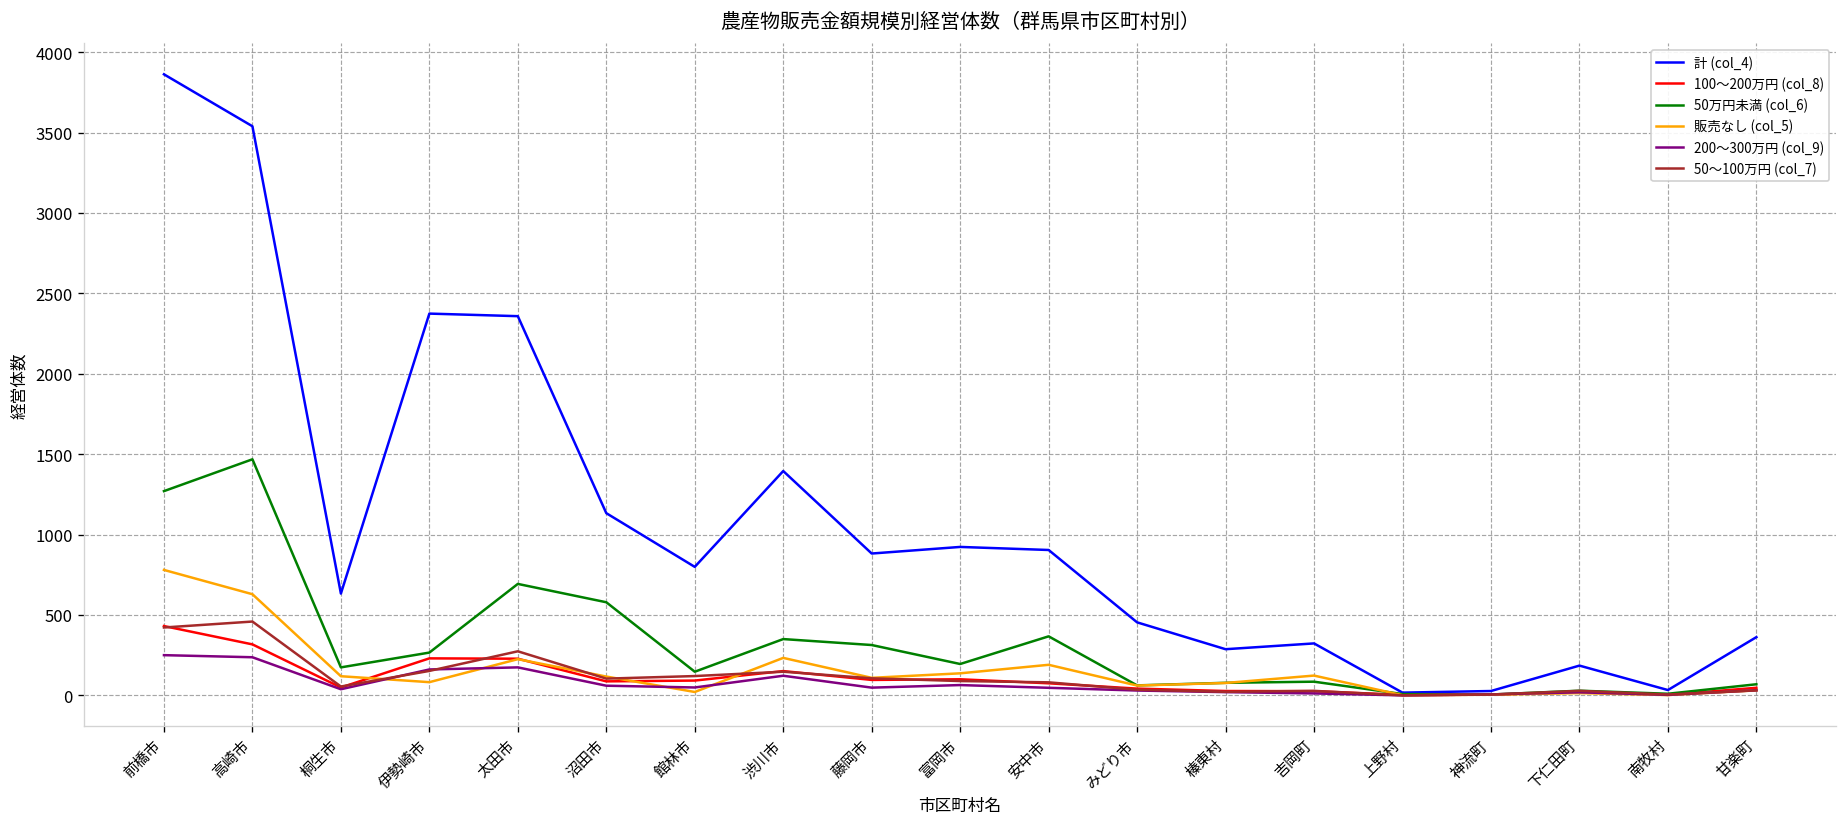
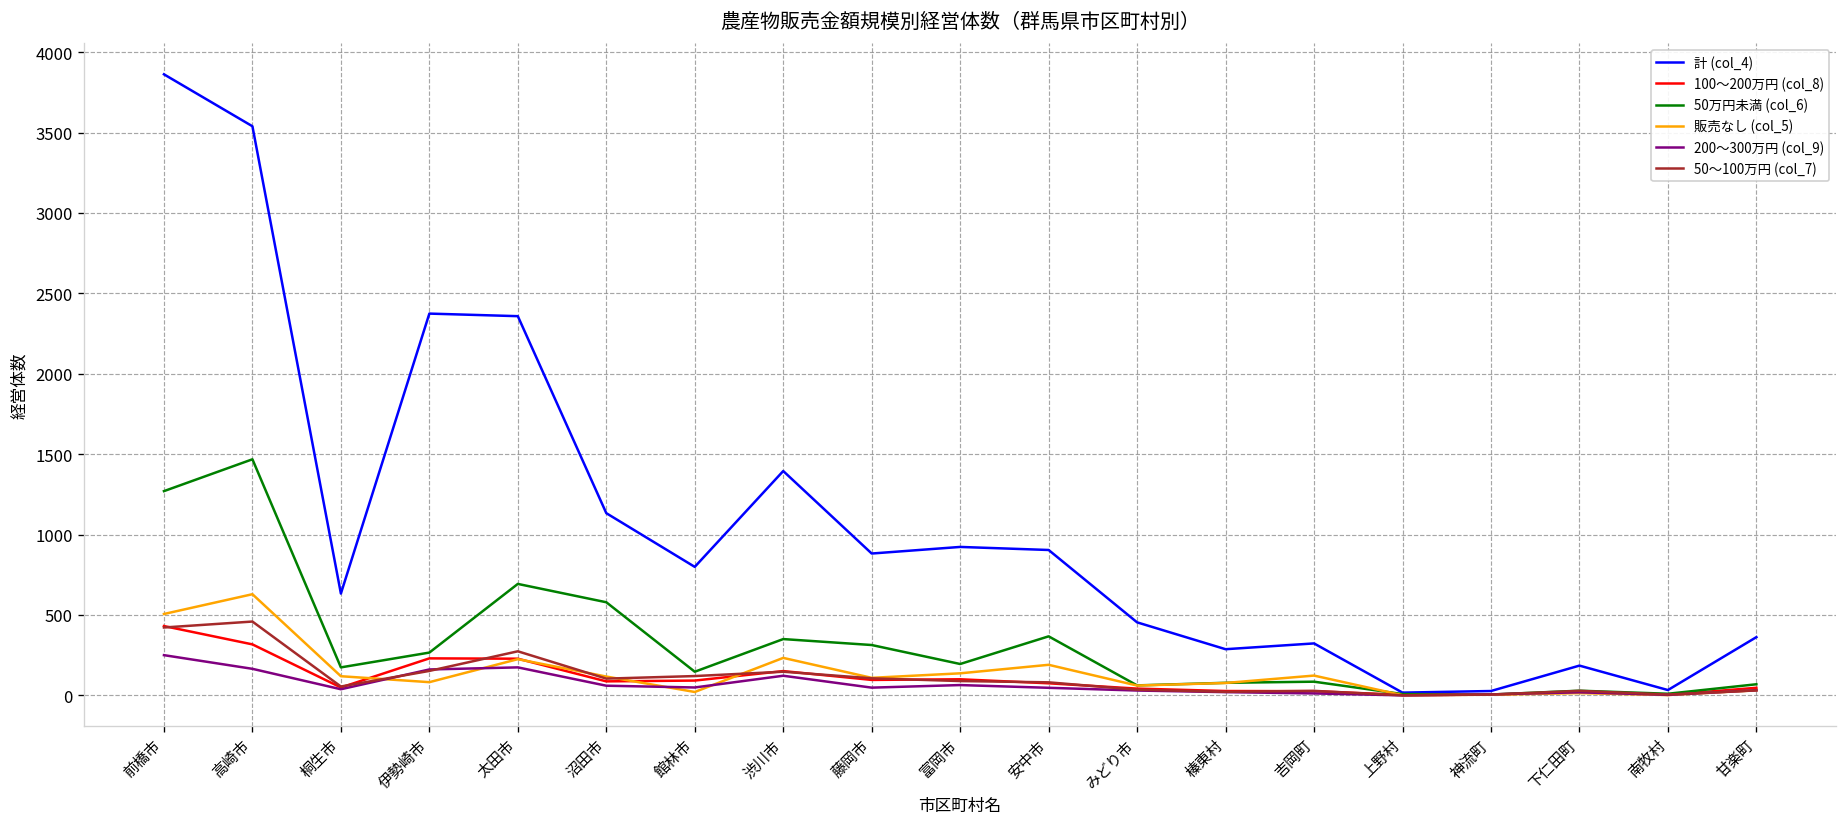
  {
    "計 (col_4)": {
      "前橋市": 3860,
      "高崎市": 3540,
      "桐生市": 630,
      "伊勢崎市": 2370,
      "太田市": 2360,
      "沼田市": 1130,
      "館林市": 800,
      "渋川市": 1400,
      "藤岡市": 880,
      "富岡市": 920,
      "安中市": 900,
      "みどり市": 450,
      "榛東村": 290,
      "吉岡町": 320,
      "神流町": 30,
      "下仁田町": 190,
      "南牧村": 30,
      "甘楽町": 360
    },
    "100～200万円 (col_8)": {
      "高崎市": 320,
      "伊勢崎市": 230,
      "館林市": 90
    },
    "50万円未満 (col_6)": {
      "前橋市": 1270,
      "高崎市": 1470,
      "桐生市": 170,
      "伊勢崎市": 270,
      "太田市": 690,
      "沼田市": 580,
      "館林市": 150,
      "渋川市": 350,
      "藤岡市": 310,
      "富岡市": 200,
      "安中市": 370,
      "吉岡町": 90,
      "甘楽町": 70
    },
    "販売なし (col_5)": {
-     "前橋市": 780,
+     "前橋市": 510,
      "高崎市": 630,
      "桐生市": 120,
      "伊勢崎市": 80,
      "館林市": 20,
      "渋川市": 230,
      "富岡市": 140,
      "安中市": 190,
      "吉岡町": 120
    },
    "200～300万円 (col_9)": {
      "前橋市": 250,
-     "高崎市": 240,
+     "高崎市": 170,
      "太田市": 170,
      "沼田市": 60,
      "館林市": 50,
      "渋川市": 120,
      "藤岡市": 50,
      "富岡市": 60,
      "安中市": 50
    },
    "50～100万円 (col_7)": {
      "高崎市": 460,
      "太田市": 270,
      "館林市": 120
    }
  }
